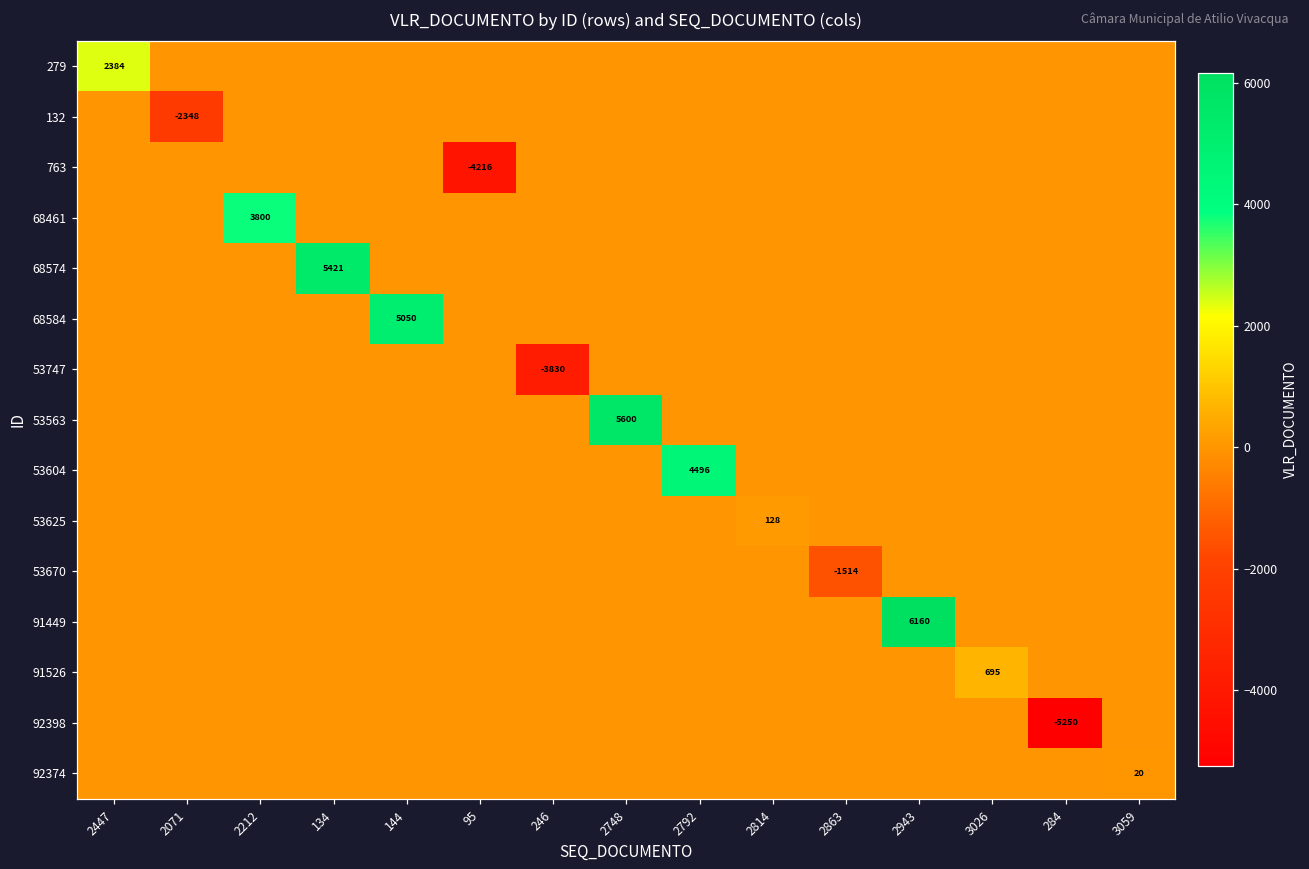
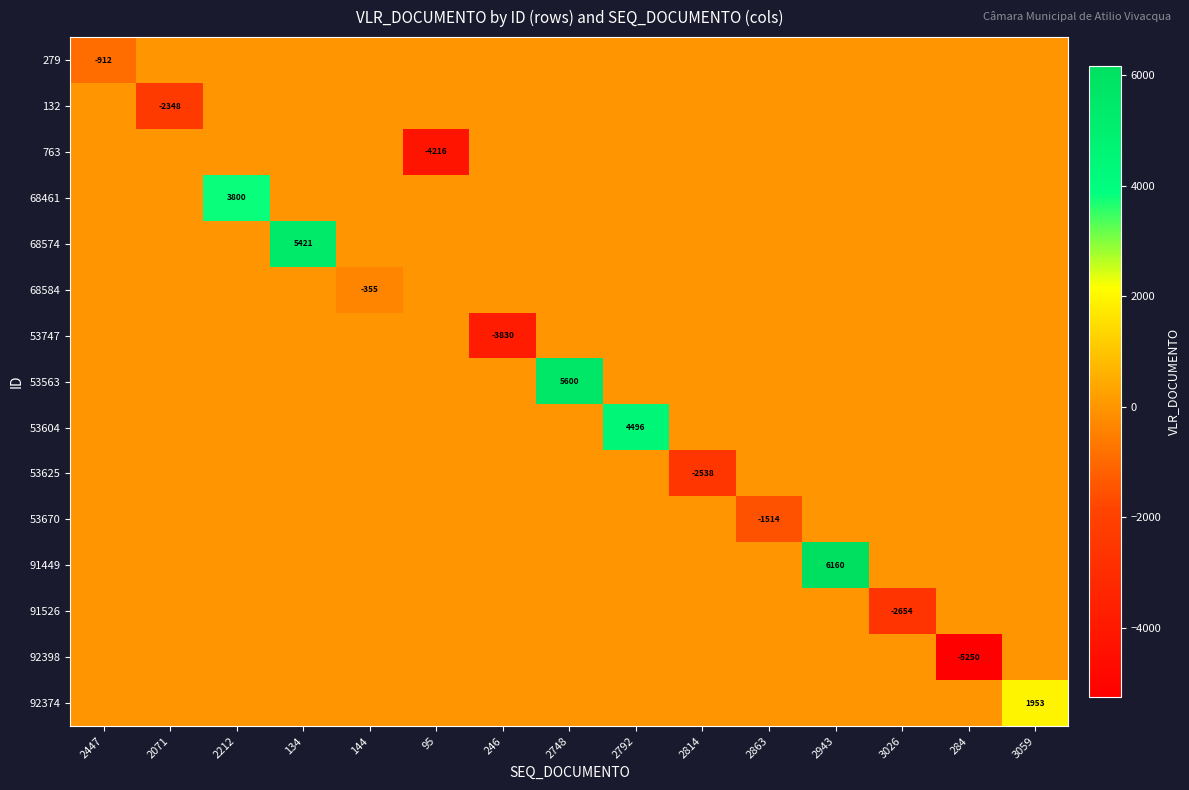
  {
    "279": {
-     "2447": 2384
+     "2447": -912
    },
    "132": {
      "2071": -2348
    },
    "763": {
      "95": -4216
    },
    "68461": {
      "2212": 3800
    },
    "68574": {
      "134": 5421
    },
    "68584": {
-     "144": 5050
+     "144": -355
    },
    "53747": {
      "246": -3830
    },
    "53563": {
      "2748": 5600
    },
    "53604": {
      "2792": 4496
    },
    "53625": {
-     "2814": 128
+     "2814": -2538
    },
    "53670": {
      "2863": -1514
    },
    "91449": {
      "2943": 6160
    },
    "91526": {
-     "3026": 695
+     "3026": -2654
    },
    "92398": {
      "284": -5250
    },
    "92374": {
-     "3059": 20
+     "3059": 1953
    }
  }
